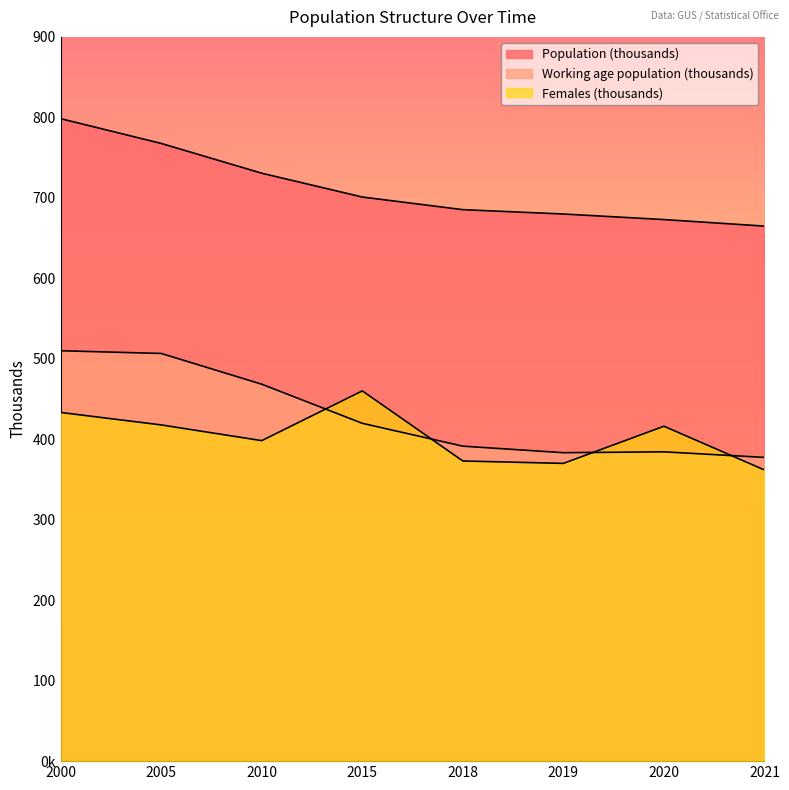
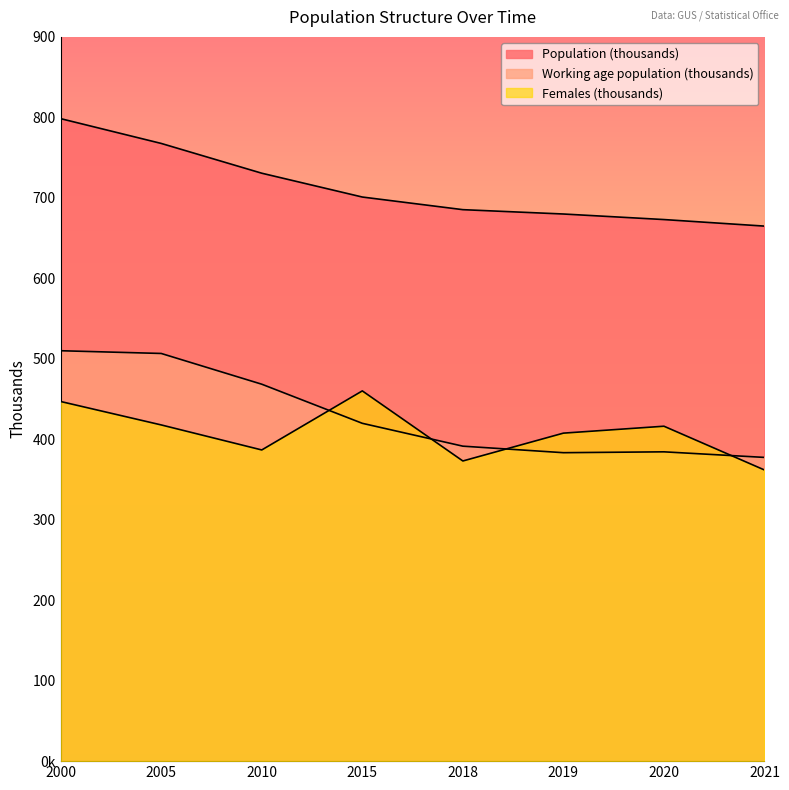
  {
    "Females (thousands)": {
-     "2000": 430,
+     "2000": 450,
      "2005": 420,
-     "2010": 400,
+     "2010": 390,
      "2015": 460,
      "2018": 370,
-     "2019": 370,
+     "2019": 410,
      "2020": 420,
      "2021": 360
    }
  }
